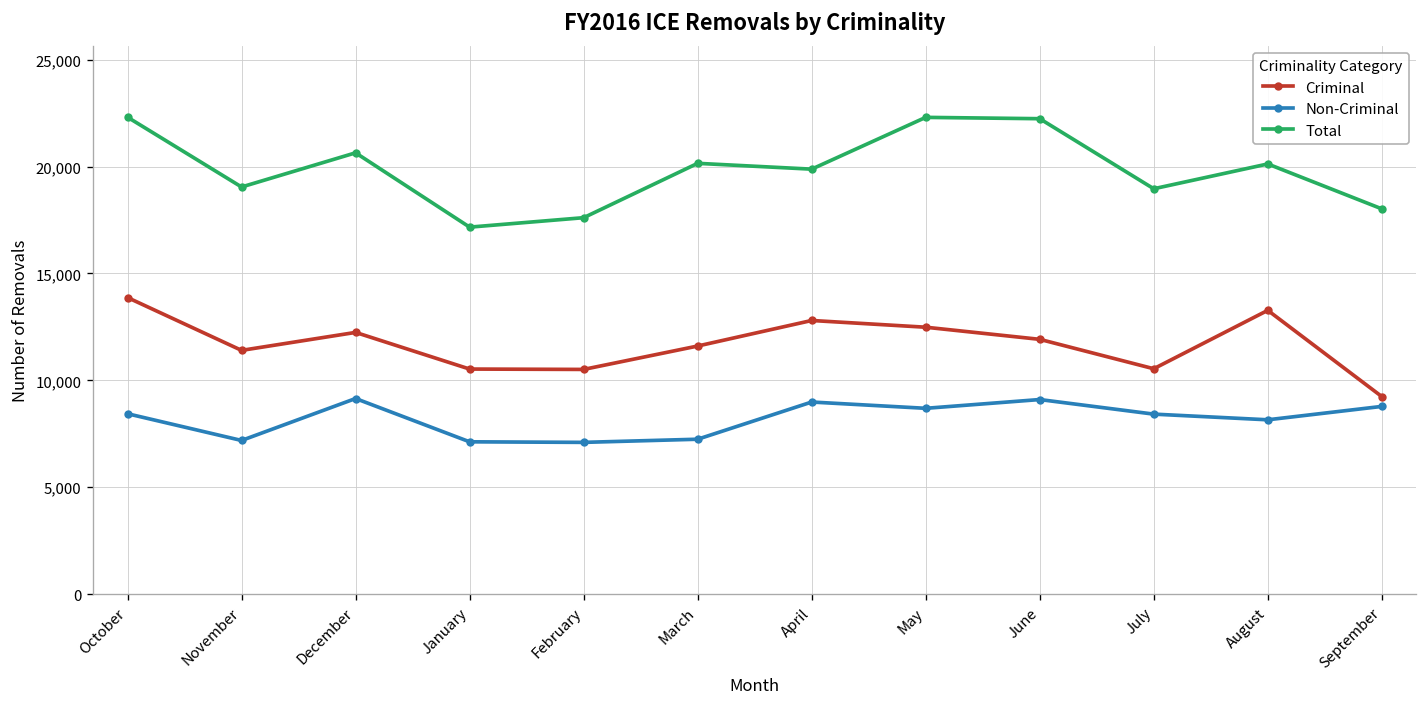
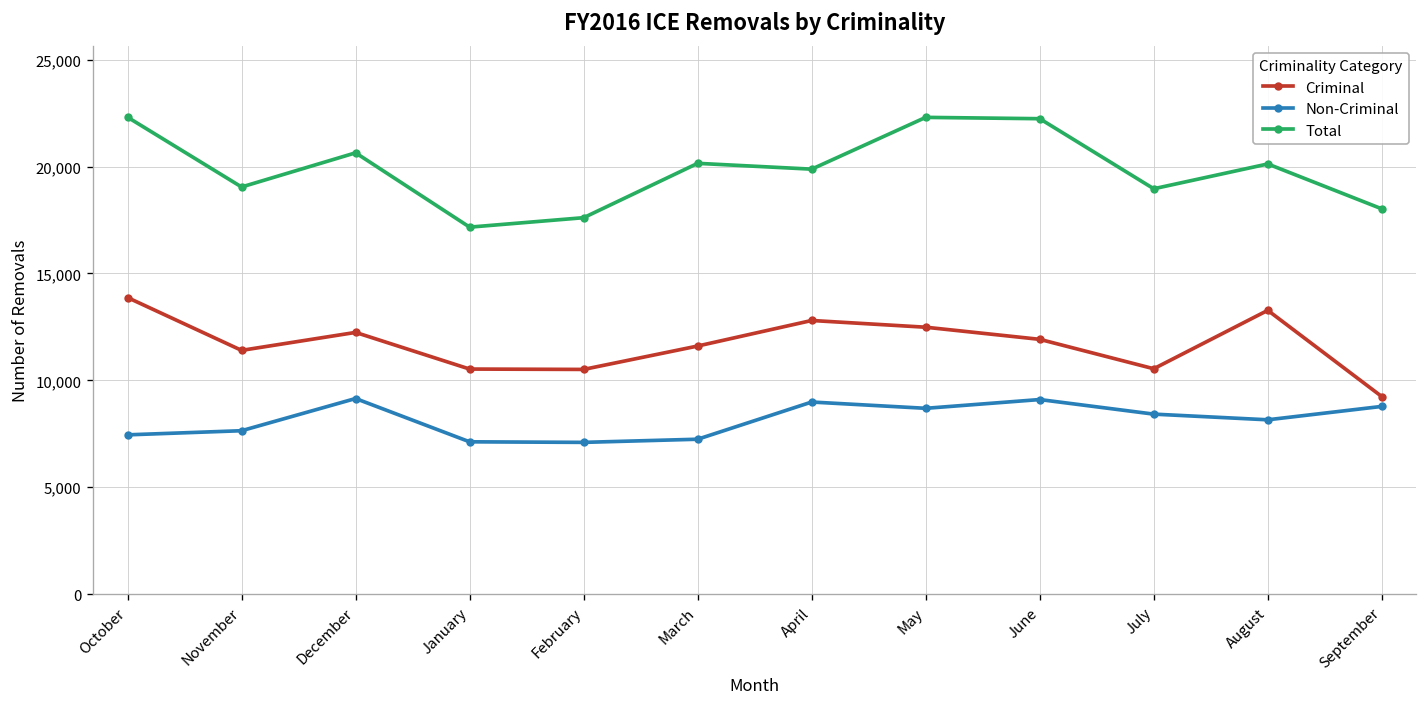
  {
    "Criminal": {
      "October": "13,900",
      "November": "11,400",
      "December": "12,200",
      "January": "10,500",
      "February": "10,500",
      "March": "11,600",
      "April": "12,800",
      "May": "12,500",
      "June": "11,900",
      "July": "10,500",
      "August": "13,300",
      "September": "9,200"
    },
    "Non-Criminal": {
-     "October": "8,400",
-     "November": "7,200",
+     "October": "7,400",
+     "November": "7,600",
      "December": "9,100",
      "January": "7,100",
      "February": "7,100",
      "March": "7,200",
      "April": "9,000",
      "May": "8,700",
      "June": "9,100",
      "July": "8,400",
      "August": "8,200",
      "September": "8,800"
    },
    "Total": {
      "October": "22,300",
      "November": "19,000",
      "December": "20,600",
      "January": "17,200",
      "February": "17,600",
      "March": "20,100",
      "April": "19,900",
      "May": "22,300",
      "June": "22,200",
      "July": "19,000",
      "August": "20,100",
      "September": "18,000"
    }
  }
